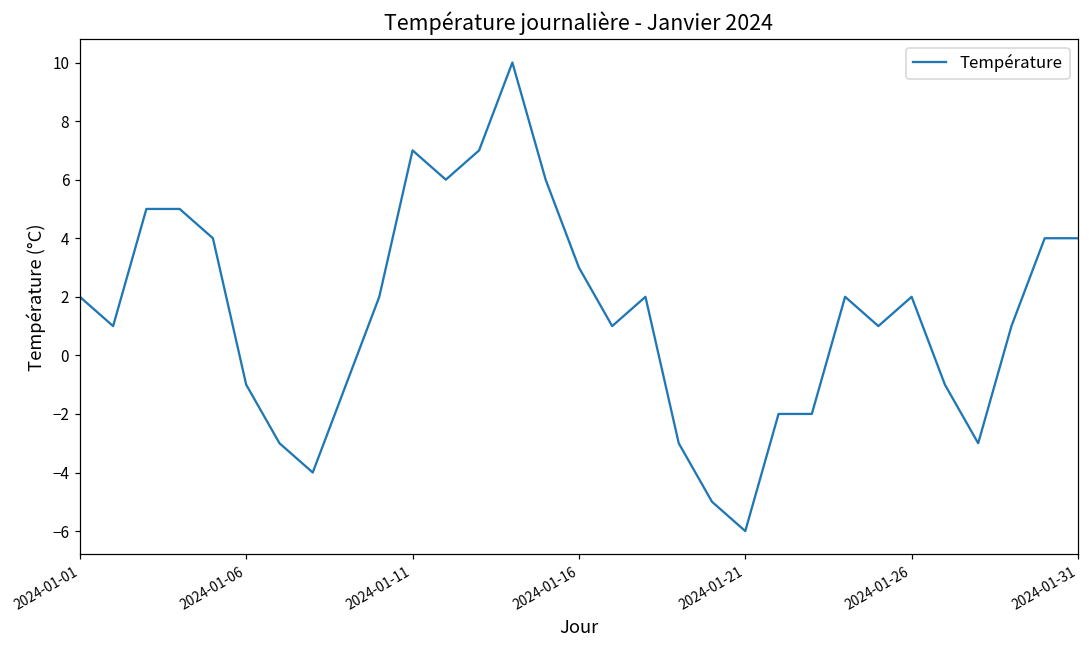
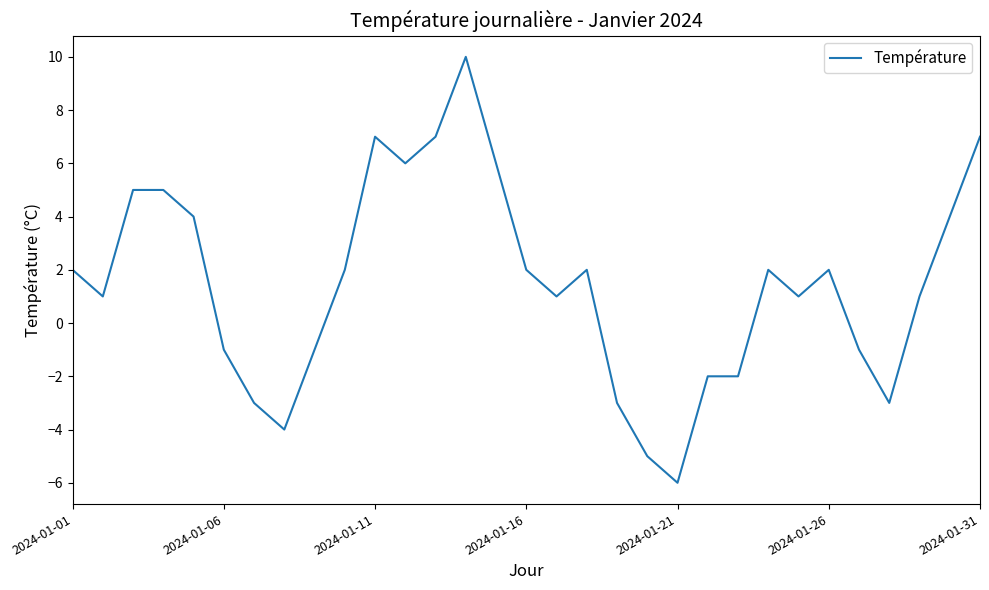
  {
    "2024-01-01": 2,
    "2024-01-06": -1,
    "2024-01-11": 7,
-   "2024-01-16": 3,
+   "2024-01-16": 2,
    "2024-01-21": -6,
    "2024-01-26": 2,
-   "2024-01-31": 4
+   "2024-01-31": 7
  }
